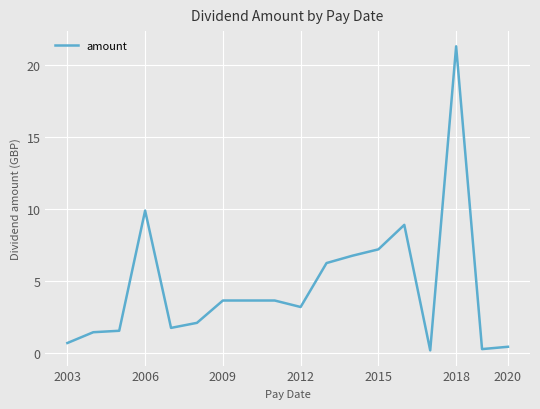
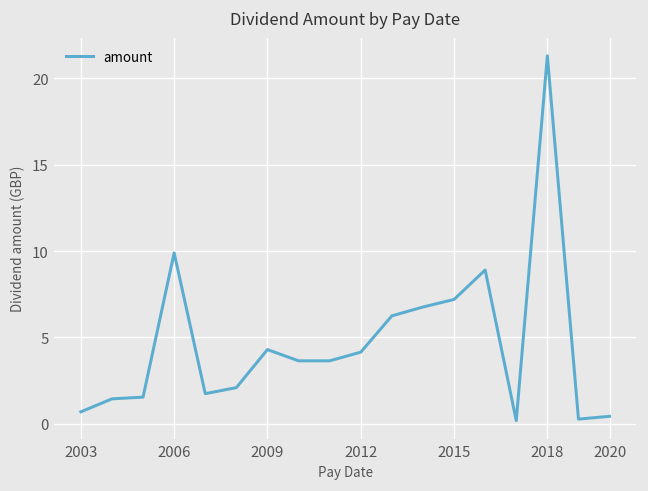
  {
    "2003": 0.7,
    "2006": 9.9,
-   "2009": 3.7,
-   "2012": 3.2,
+   "2009": 4.3,
+   "2012": 4.2,
    "2015": 7.2,
    "2018": 21.3,
    "2020": 0.4
  }
